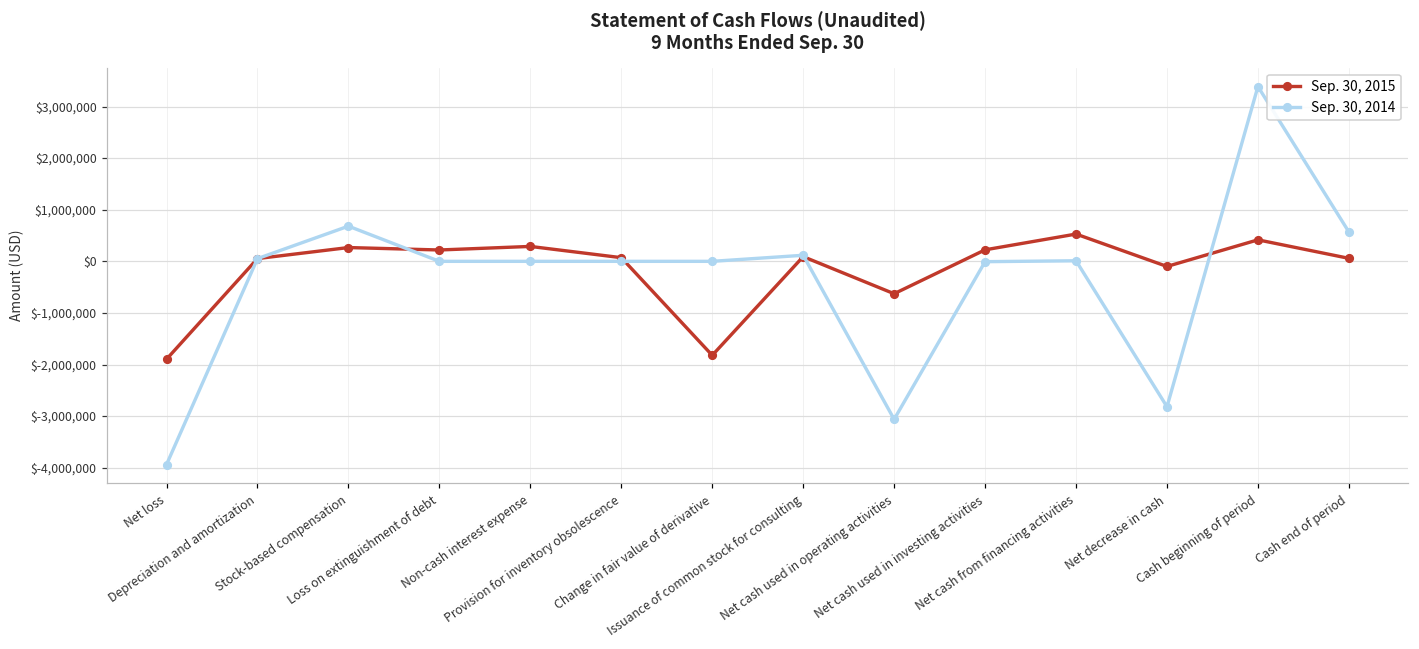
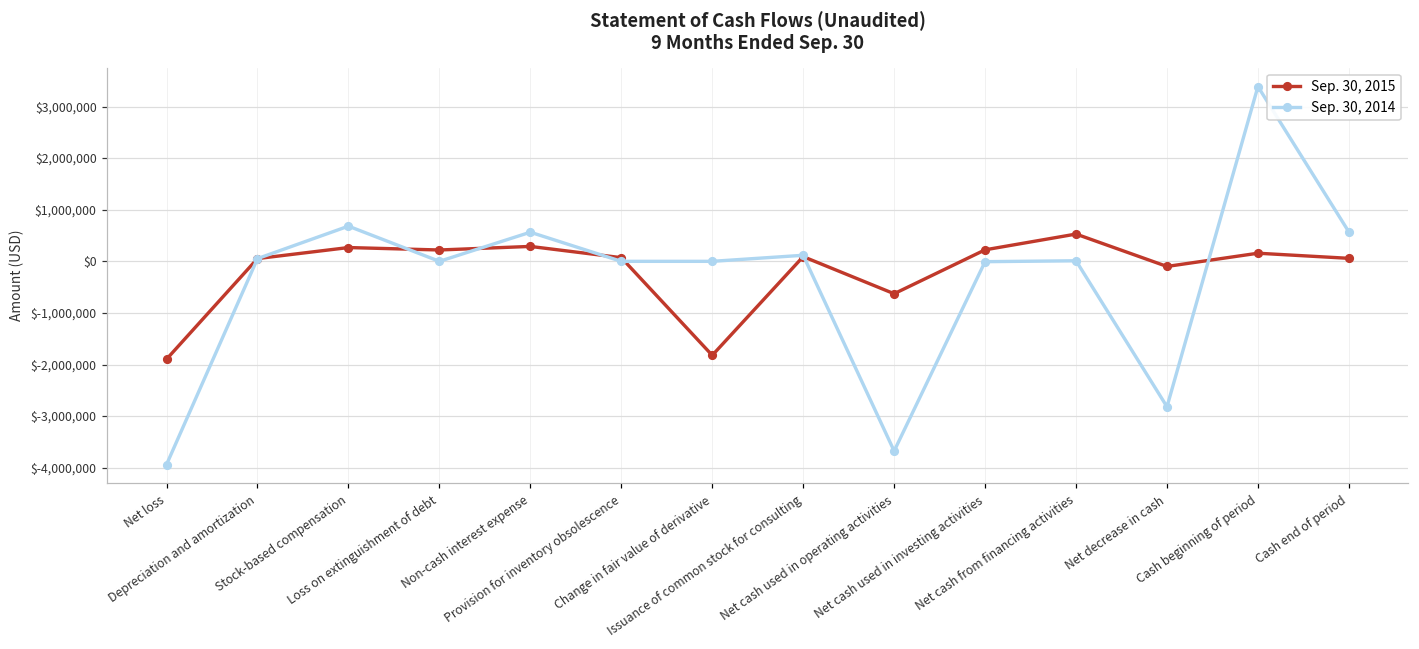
  {
    "Sep. 30, 2015": {
      "Net loss": "$-1,900,000",
      "Stock-based compensation": "$300,000",
      "Loss on extinguishment of debt": "$200,000",
      "Non-cash interest expense": "$300,000",
      "Provision for inventory obsolescence": "$100,000",
      "Change in fair value of derivative": "$-1,800,000",
      "Net cash used in operating activities": "$-600,000",
      "Net cash used in investing activities": "$200,000",
      "Net cash from financing activities": "$500,000",
      "Net decrease in cash": "$-100,000",
-     "Cash beginning of period": "$400,000",
+     "Cash beginning of period": "$200,000",
      "Cash end of period": "$100,000"
    },
    "Sep. 30, 2014": {
      "Net loss": "$-3,900,000",
      "Stock-based compensation": "$700,000",
      "Loss on extinguishment of debt": "$0",
-     "Non-cash interest expense": "$0",
+     "Non-cash interest expense": "$600,000",
      "Provision for inventory obsolescence": "$0",
      "Change in fair value of derivative": "$0",
-     "Net cash used in operating activities": "$-3,100,000",
+     "Net cash used in operating activities": "$-3,700,000",
      "Net cash used in investing activities": "$0",
      "Net cash from financing activities": "$0",
      "Net decrease in cash": "$-2,800,000",
      "Cash beginning of period": "$3,400,000",
      "Cash end of period": "$600,000"
    }
  }
